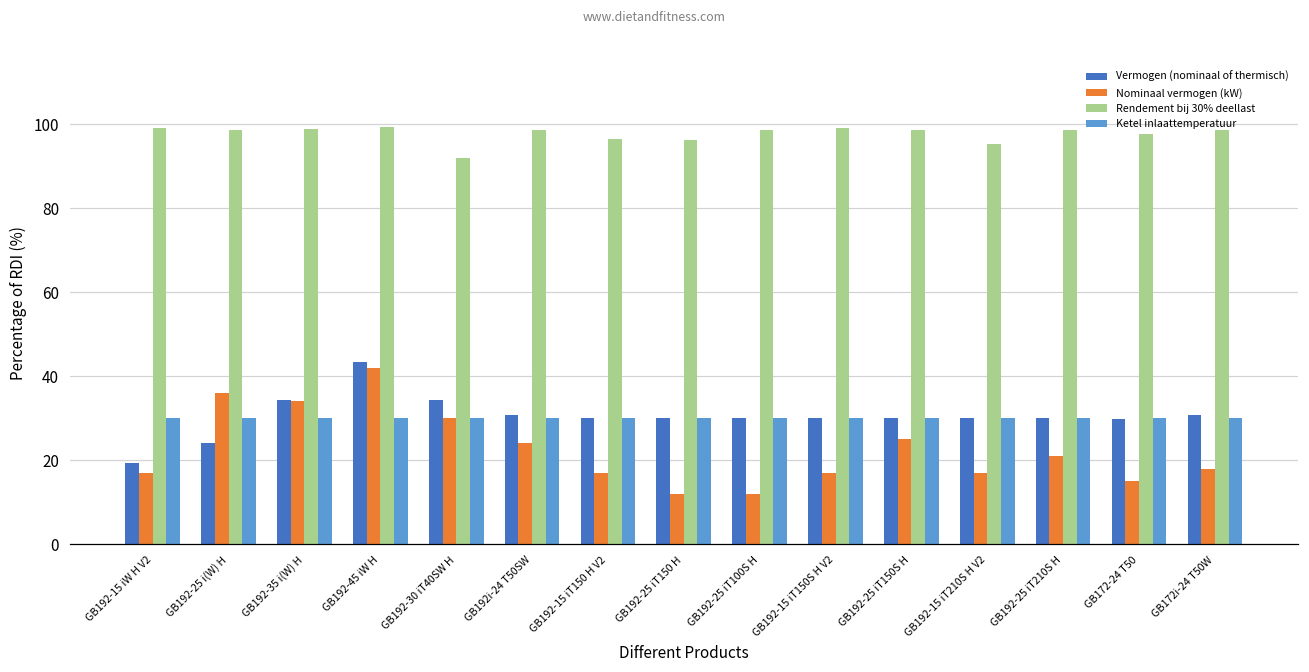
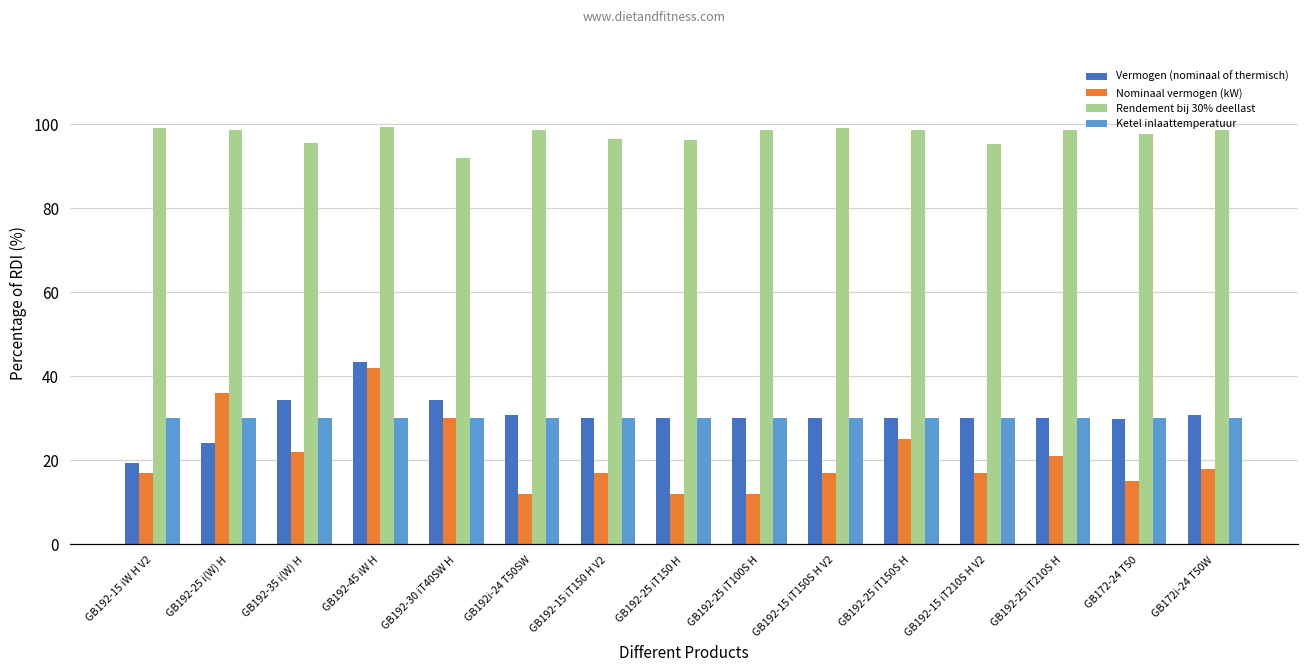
  {
    "Nominaal vermogen (kW)": {
      "GB192-15 iW H V2": 17,
      "GB192-25 i(W) H": 36,
-     "GB192-35 i(W) H": 34,
+     "GB192-35 i(W) H": 22,
      "GB192-45 iW H": 42,
      "GB192-30 iT40SW H": 30,
-     "GB192i-24 T50SW": 24,
+     "GB192i-24 T50SW": 12,
      "GB192-15 iT150 H V2": 17,
      "GB192-25 iT150 H": 12,
      "GB192-25 iT100S H": 12,
      "GB192-15 iT150S H V2": 17,
      "GB192-25 iT150S H": 25,
      "GB192-15 iT210S H V2": 17,
      "GB192-25 iT210S H": 21,
      "GB172-24 T50": 15,
      "GB172i-24 T50W": 18
    },
    "Rendement bij 30% deellast": {
      "GB192-15 iW H V2": 99,
      "GB192-25 i(W) H": 99,
-     "GB192-35 i(W) H": 99,
+     "GB192-35 i(W) H": 96,
      "GB192-45 iW H": 99,
      "GB192-30 iT40SW H": 92,
      "GB192i-24 T50SW": 99,
      "GB192-15 iT150 H V2": 97,
      "GB192-25 iT150 H": 96,
      "GB192-25 iT100S H": 99,
      "GB192-15 iT150S H V2": 99,
      "GB192-25 iT150S H": 99,
      "GB192-15 iT210S H V2": 95,
      "GB192-25 iT210S H": 99,
      "GB172-24 T50": 98,
      "GB172i-24 T50W": 99
    }
  }
